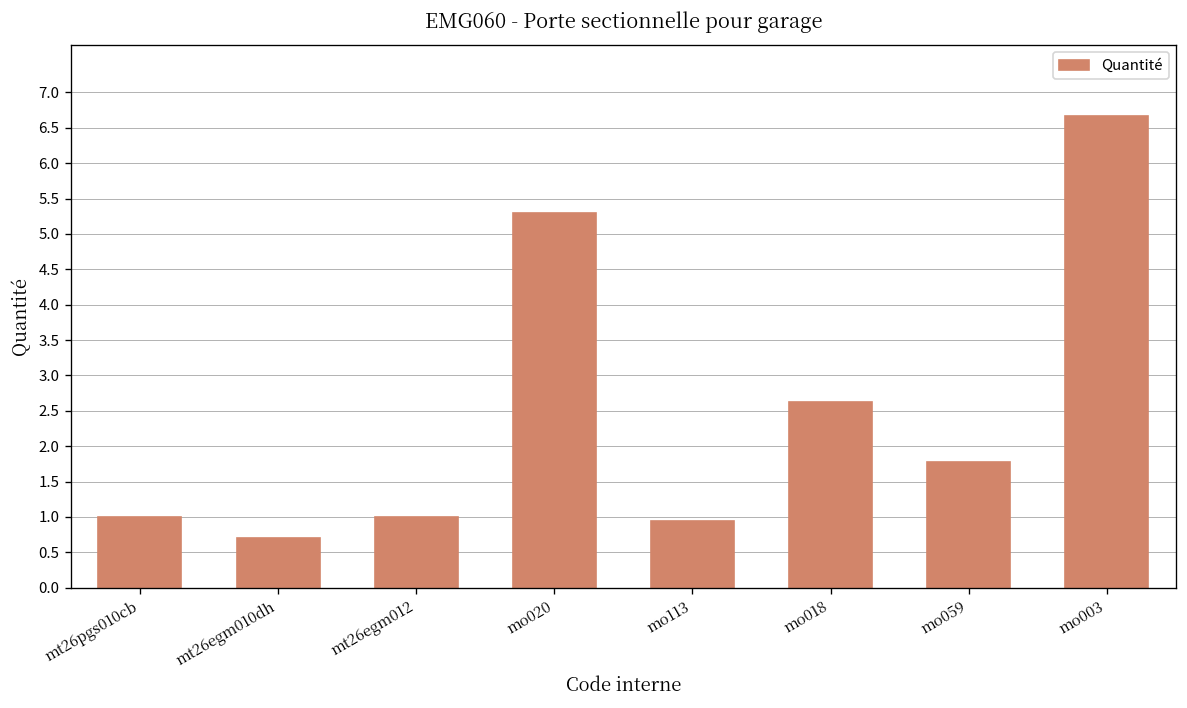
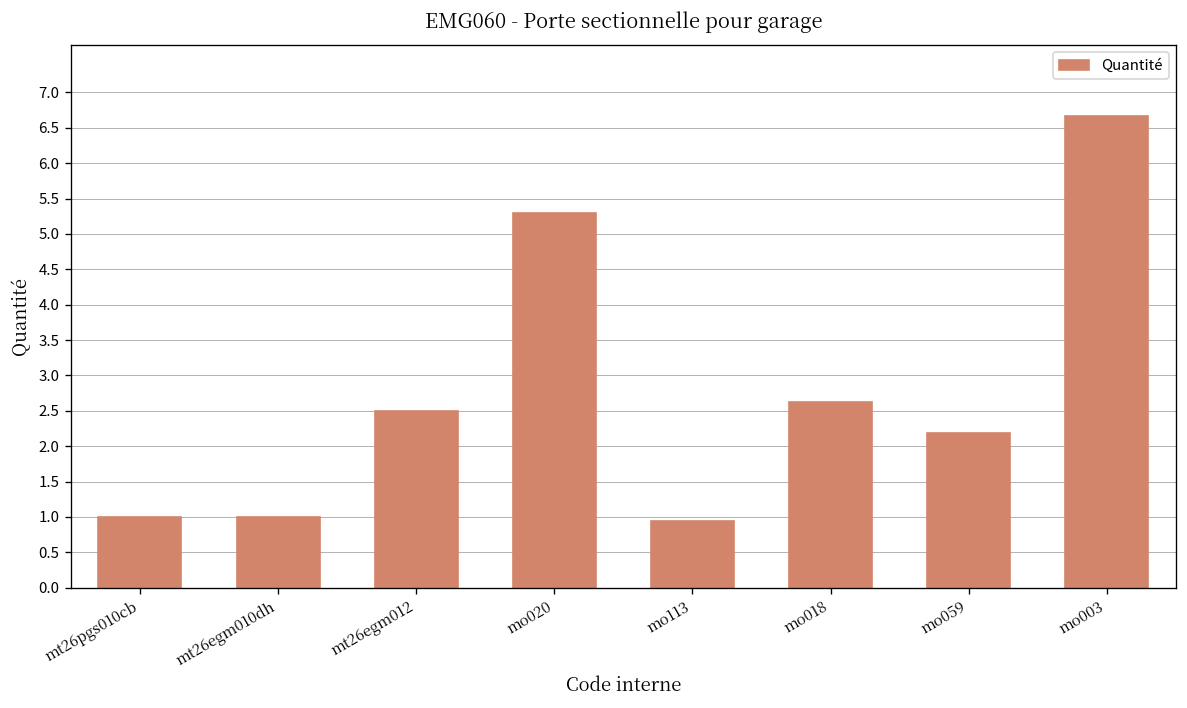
  {
    "mt26pgs010cb": 1.0,
-   "mt26egm010dh": 0.7,
-   "mt26egm012": 1.0,
+   "mt26egm010dh": 1.0,
+   "mt26egm012": 2.5,
    "mo020": 5.3,
    "mo113": 0.9,
    "mo018": 2.6,
-   "mo059": 1.8,
+   "mo059": 2.2,
    "mo003": 6.7
  }
